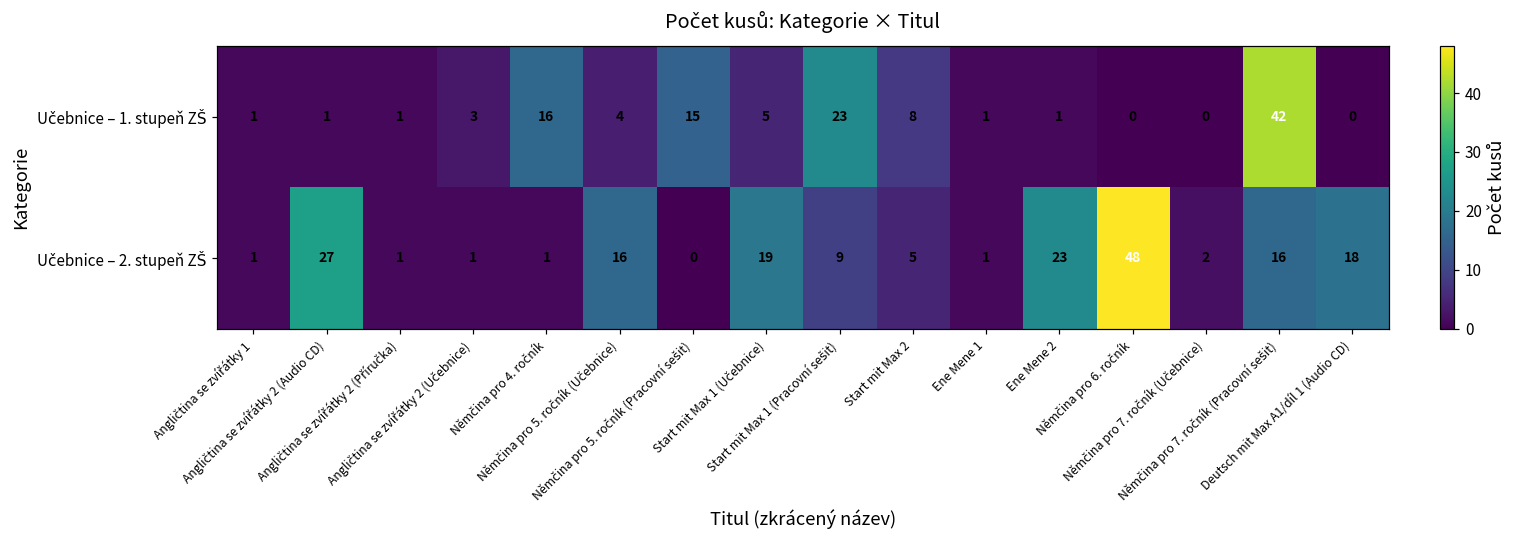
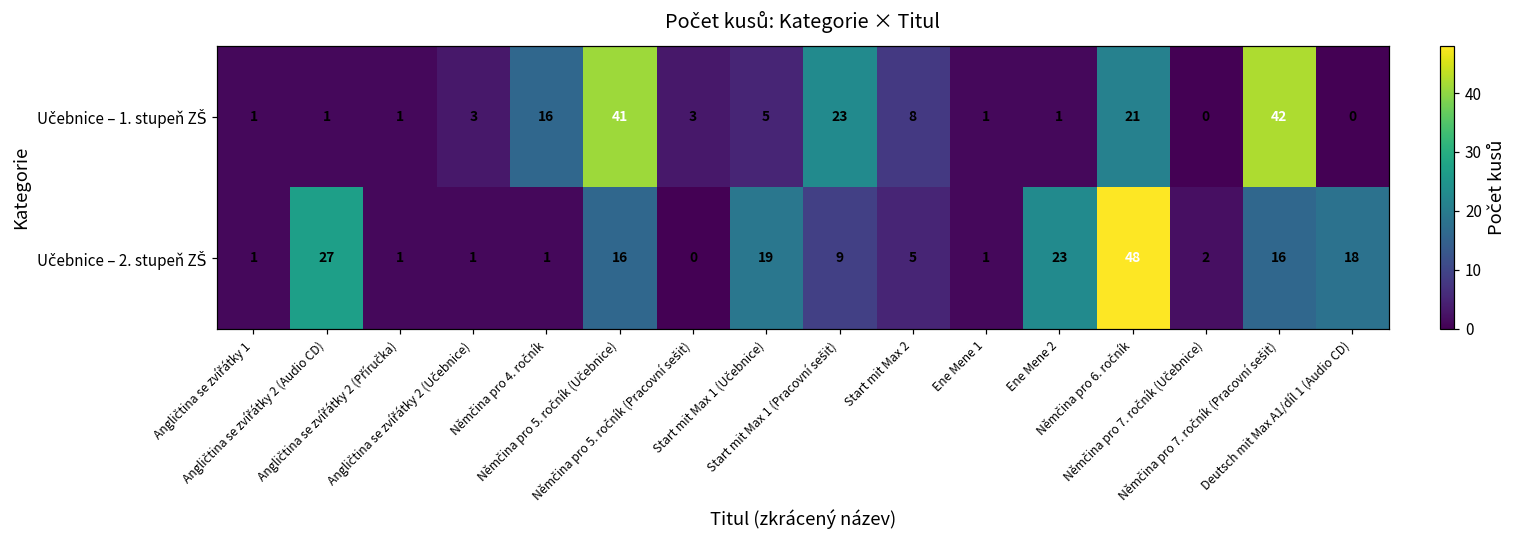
  {
    "Učebnice – 1. stupeň ZŠ": {
      "Angličtina se zvířátky 1": 1,
      "Angličtina se zvířátky 2 (Audio CD)": 1,
      "Angličtina se zvířátky 2 (Příručka)": 1,
      "Angličtina se zvířátky 2 (Učebnice)": 3,
      "Němčina pro 4. ročník": 16,
-     "Němčina pro 5. ročník (Učebnice)": 4,
-     "Němčina pro 5. ročník (Pracovní sešit)": 15,
+     "Němčina pro 5. ročník (Učebnice)": 41,
+     "Němčina pro 5. ročník (Pracovní sešit)": 3,
      "Start mit Max 1 (Učebnice)": 5,
      "Start mit Max 1 (Pracovní sešit)": 23,
      "Start mit Max 2": 8,
      "Ene Mene 1": 1,
      "Ene Mene 2": 1,
-     "Němčina pro 6. ročník": 0,
+     "Němčina pro 6. ročník": 21,
      "Němčina pro 7. ročník (Učebnice)": 0,
      "Němčina pro 7. ročník (Pracovní sešit)": 42,
      "Deutsch mit Max A1/díl 1 (Audio CD)": 0
    },
    "Učebnice – 2. stupeň ZŠ": {
      "Angličtina se zvířátky 1": 1,
      "Angličtina se zvířátky 2 (Audio CD)": 27,
      "Angličtina se zvířátky 2 (Příručka)": 1,
      "Angličtina se zvířátky 2 (Učebnice)": 1,
      "Němčina pro 4. ročník": 1,
      "Němčina pro 5. ročník (Učebnice)": 16,
      "Němčina pro 5. ročník (Pracovní sešit)": 0,
      "Start mit Max 1 (Učebnice)": 19,
      "Start mit Max 1 (Pracovní sešit)": 9,
      "Start mit Max 2": 5,
      "Ene Mene 1": 1,
      "Ene Mene 2": 23,
      "Němčina pro 6. ročník": 48,
      "Němčina pro 7. ročník (Učebnice)": 2,
      "Němčina pro 7. ročník (Pracovní sešit)": 16,
      "Deutsch mit Max A1/díl 1 (Audio CD)": 18
    }
  }
